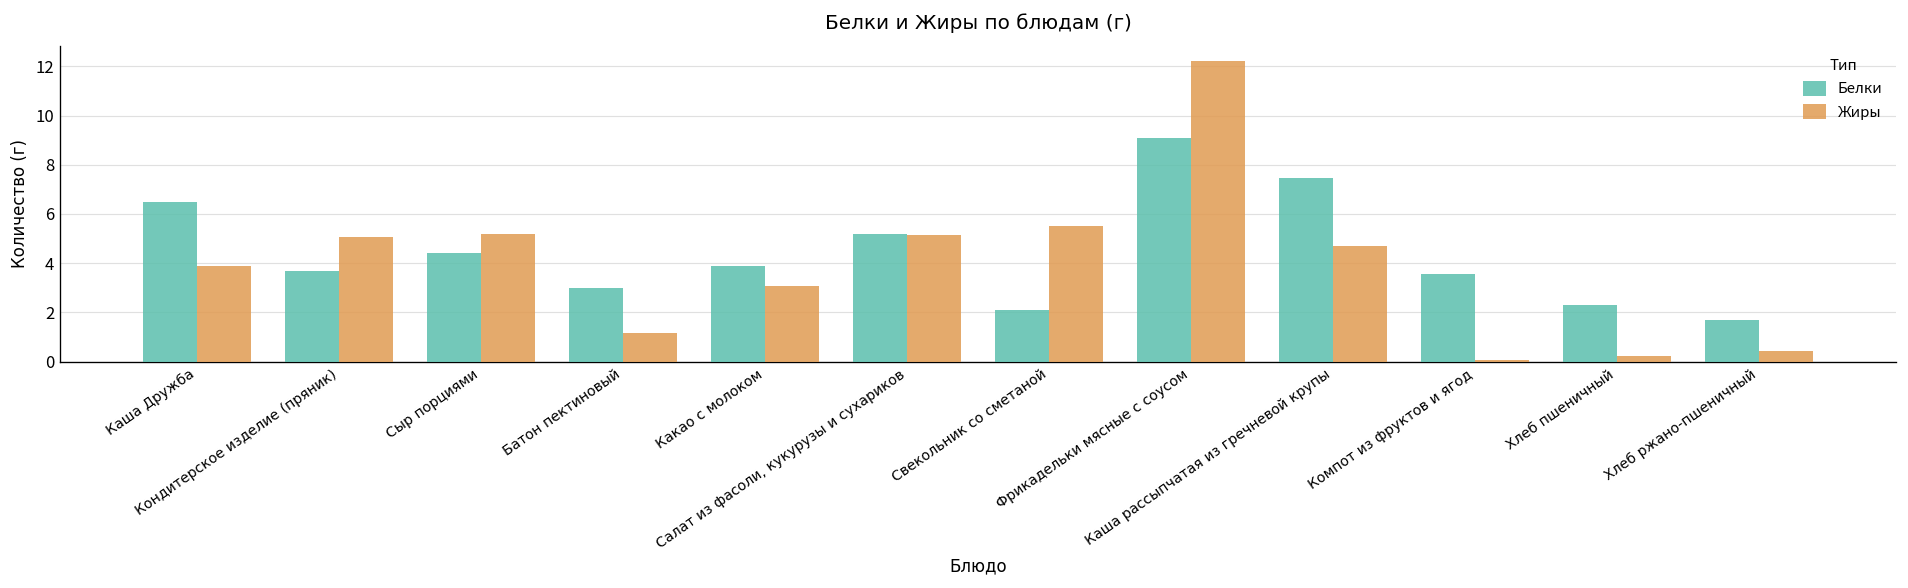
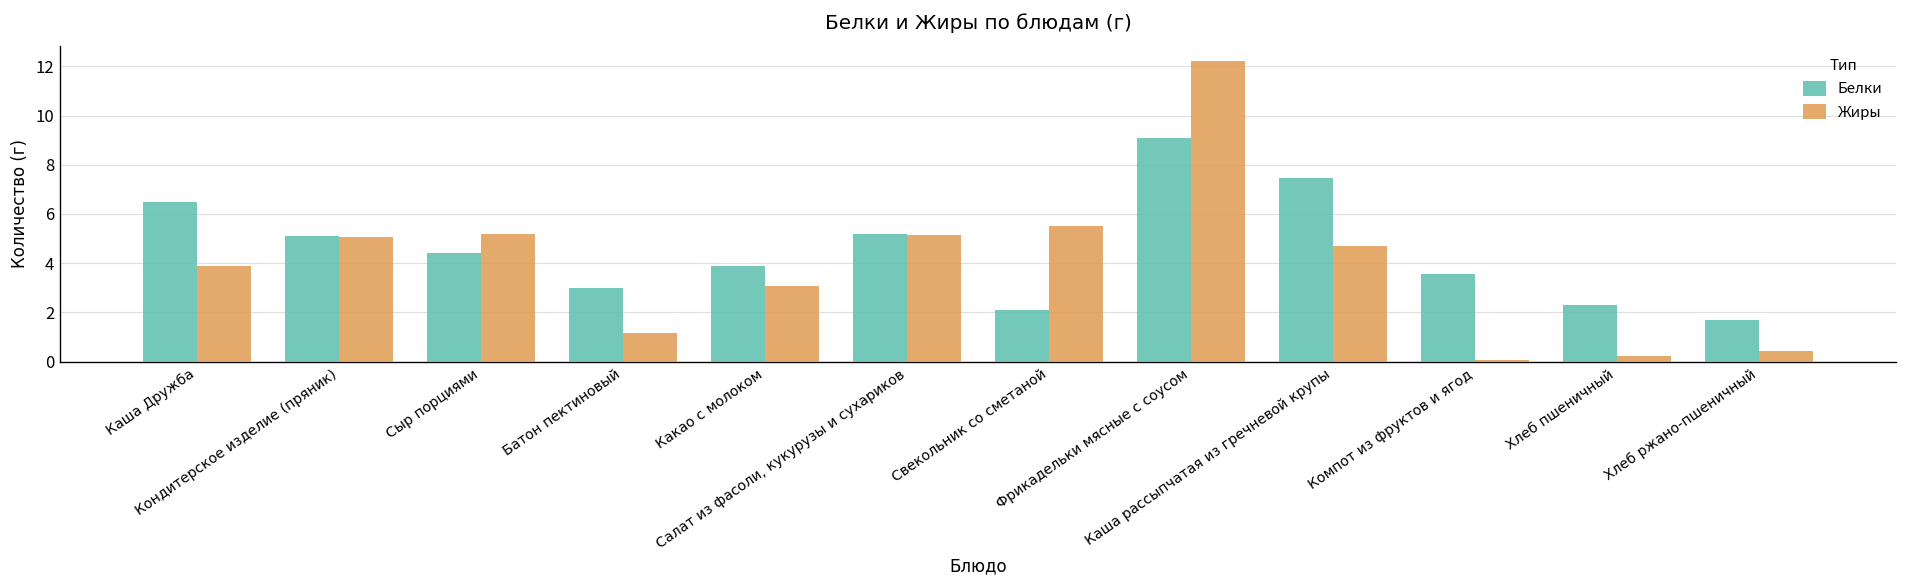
  {
    "Белки": {
      "Каша Дружба": 6.5,
-     "Кондитерское изделие (пряник)": 3.7,
+     "Кондитерское изделие (пряник)": 5.1,
      "Сыр порциями": 4.4,
      "Батон пектиновый": 3.0,
      "Какао с молоком": 3.9,
      "Салат из фасоли, кукурузы и сухариков": 5.2,
      "Свекольник со сметаной": 2.1,
      "Фрикадельки мясные с соусом": 9.1,
      "Каша рассыпчатая из гречневой крупы": 7.5,
      "Компот из фруктов и ягод": 3.6,
      "Хлеб пшеничный": 2.3,
      "Хлеб ржано-пшеничный": 1.7
    },
    "Жиры": {
      "Каша Дружба": 3.9,
      "Кондитерское изделие (пряник)": 5.1,
      "Сыр порциями": 5.2,
      "Батон пектиновый": 1.2,
      "Какао с молоком": 3.1,
      "Салат из фасоли, кукурузы и сухариков": 5.1,
      "Свекольник со сметаной": 5.5,
      "Фрикадельки мясные с соусом": 12.2,
      "Каша рассыпчатая из гречневой крупы": 4.7,
      "Хлеб пшеничный": 0.2,
      "Хлеб ржано-пшеничный": 0.4
    }
  }
